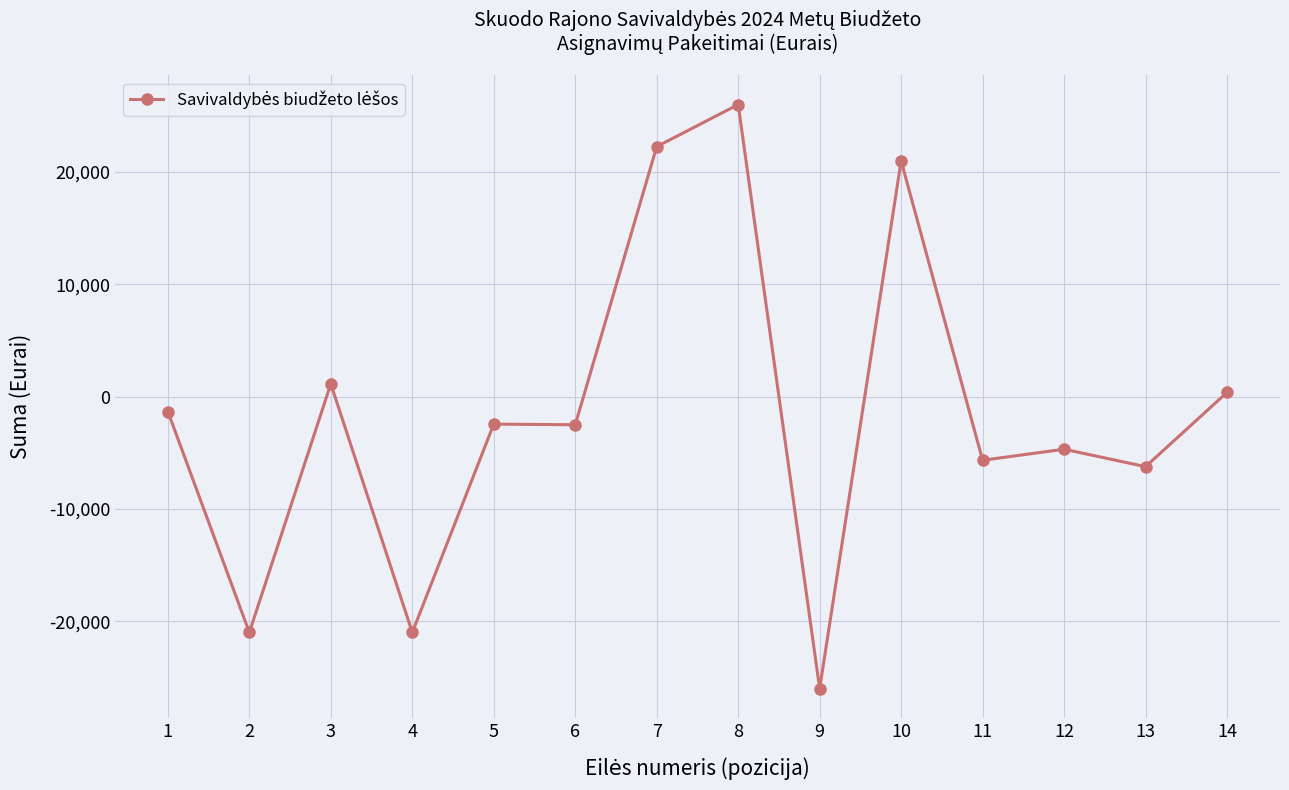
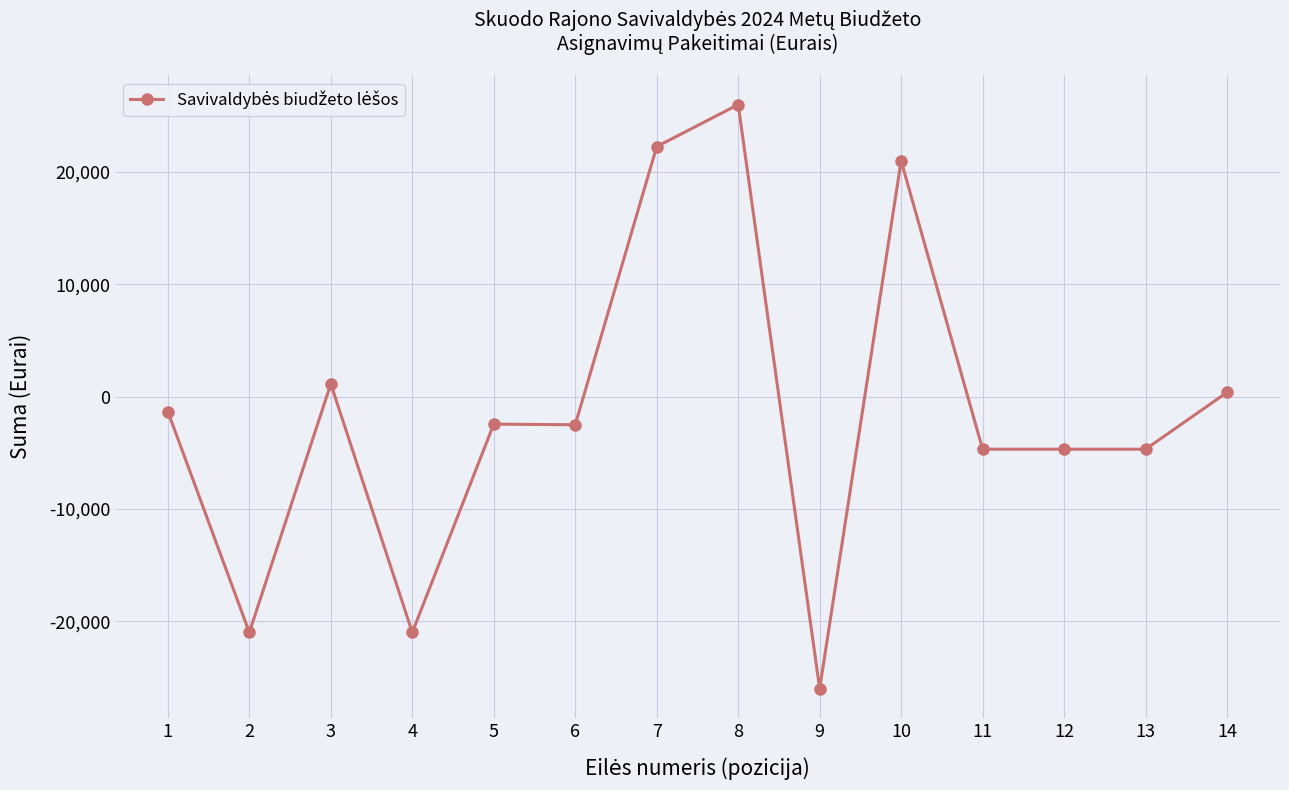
  {
    "1": "-1,300",
    "2": "-21,000",
    "3": "1,100",
    "4": "-21,000",
    "5": "-2,400",
    "6": "-2,500",
    "7": "22,300",
    "8": "26,000",
    "9": "-26,000",
    "10": "21,000",
-   "11": "-5,700",
+   "11": "-4,700",
    "12": "-4,700",
-   "13": "-6,200",
+   "13": "-4,700",
    "14": "400"
  }
